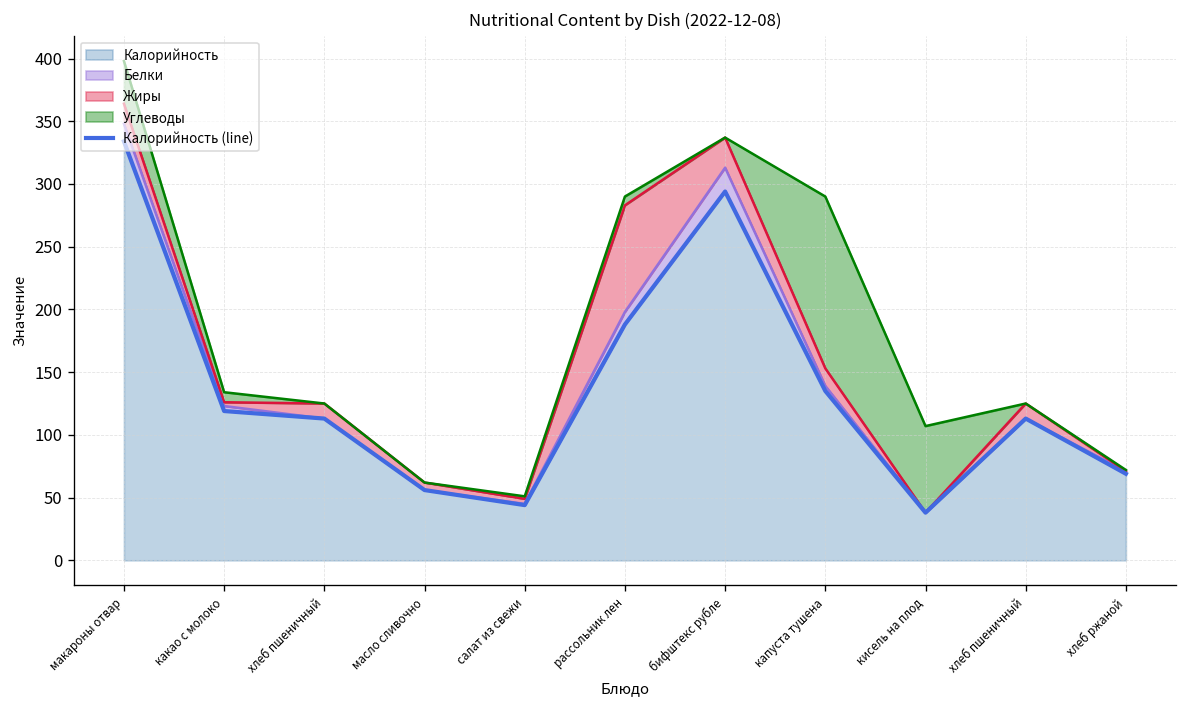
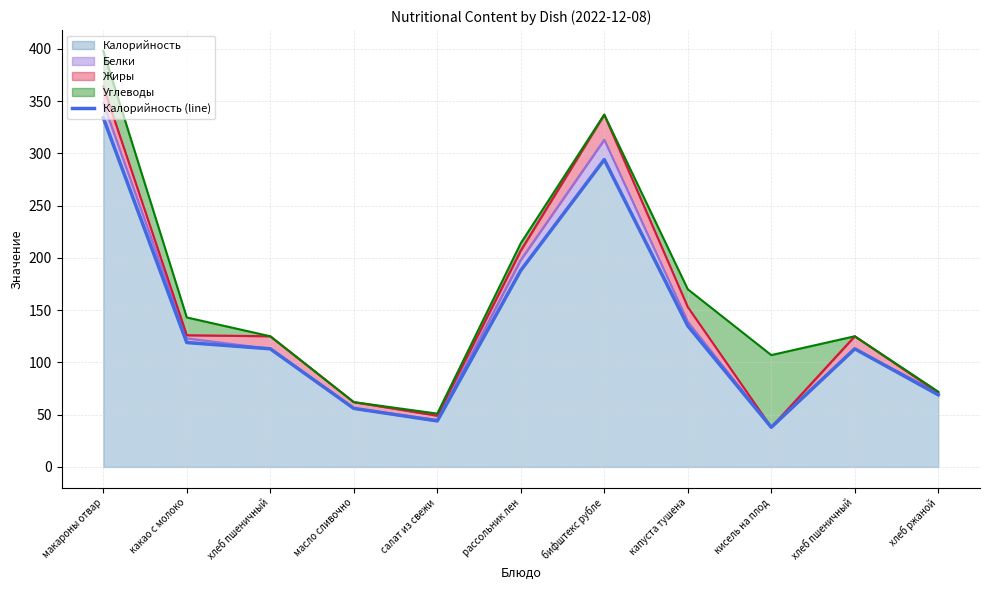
  {
    "Жиры": {
      "какао с молоко": 3,
-     "рассольник лен": 85,
+     "рассольник лен": 9,
      "капуста тушена": 14
    },
    "Углеводы": {
-     "какао с молоко": 8,
+     "какао с молоко": 17,
      "рассольник лен": 7,
-     "капуста тушена": 137,
+     "капуста тушена": 17,
      "кисель на плод": 69
    }
  }
